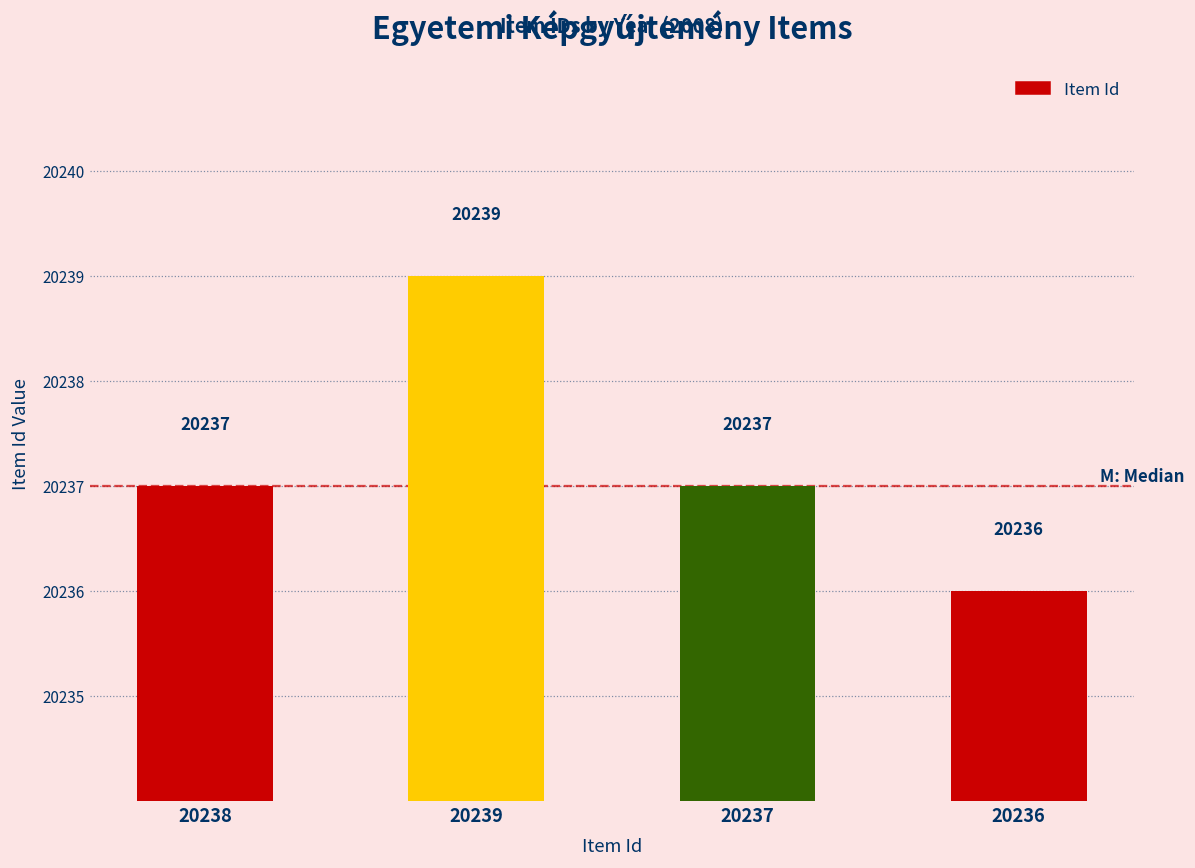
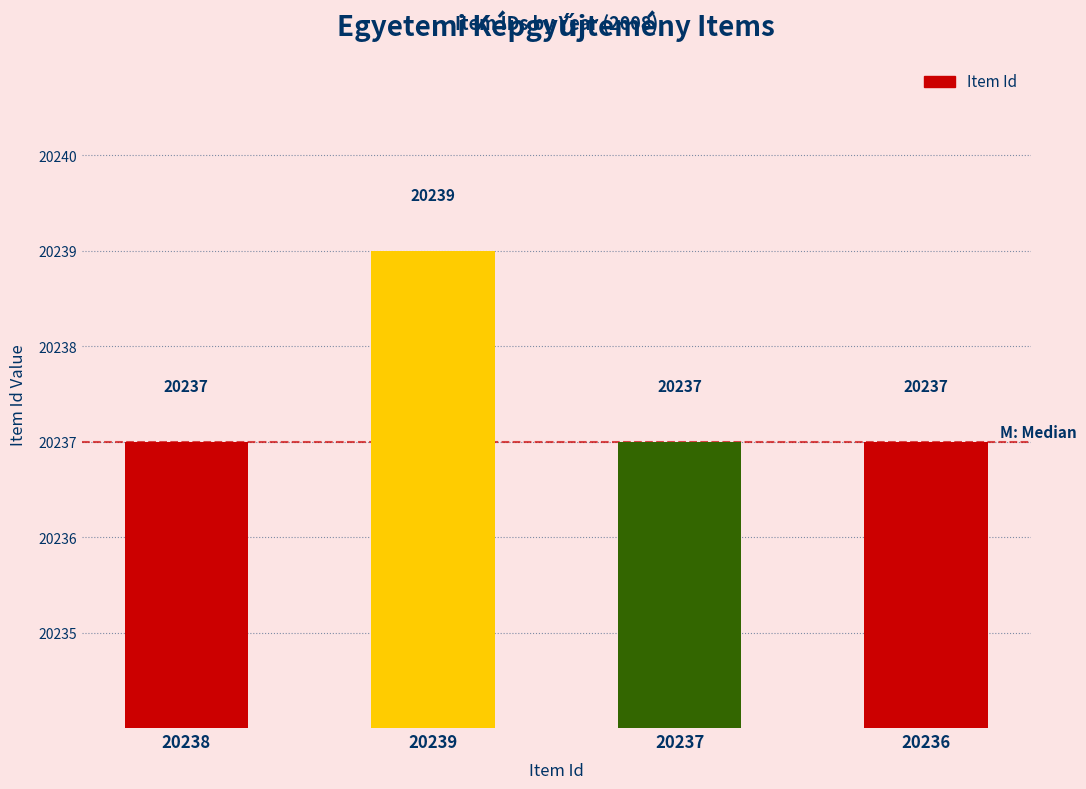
  {
-   "20236": 20236
+   "20236": 20237
  }
